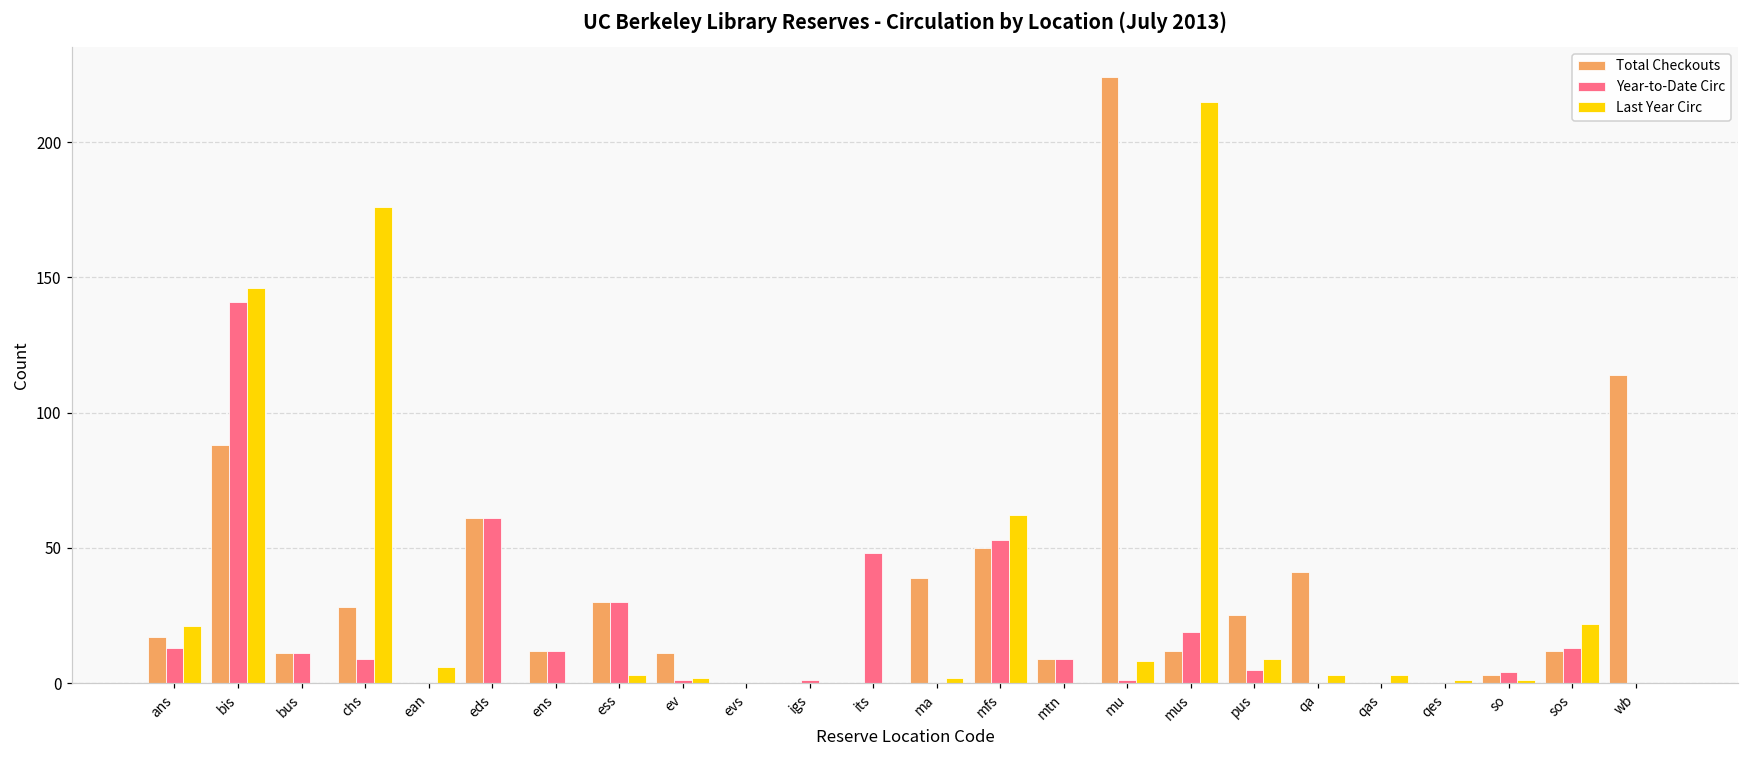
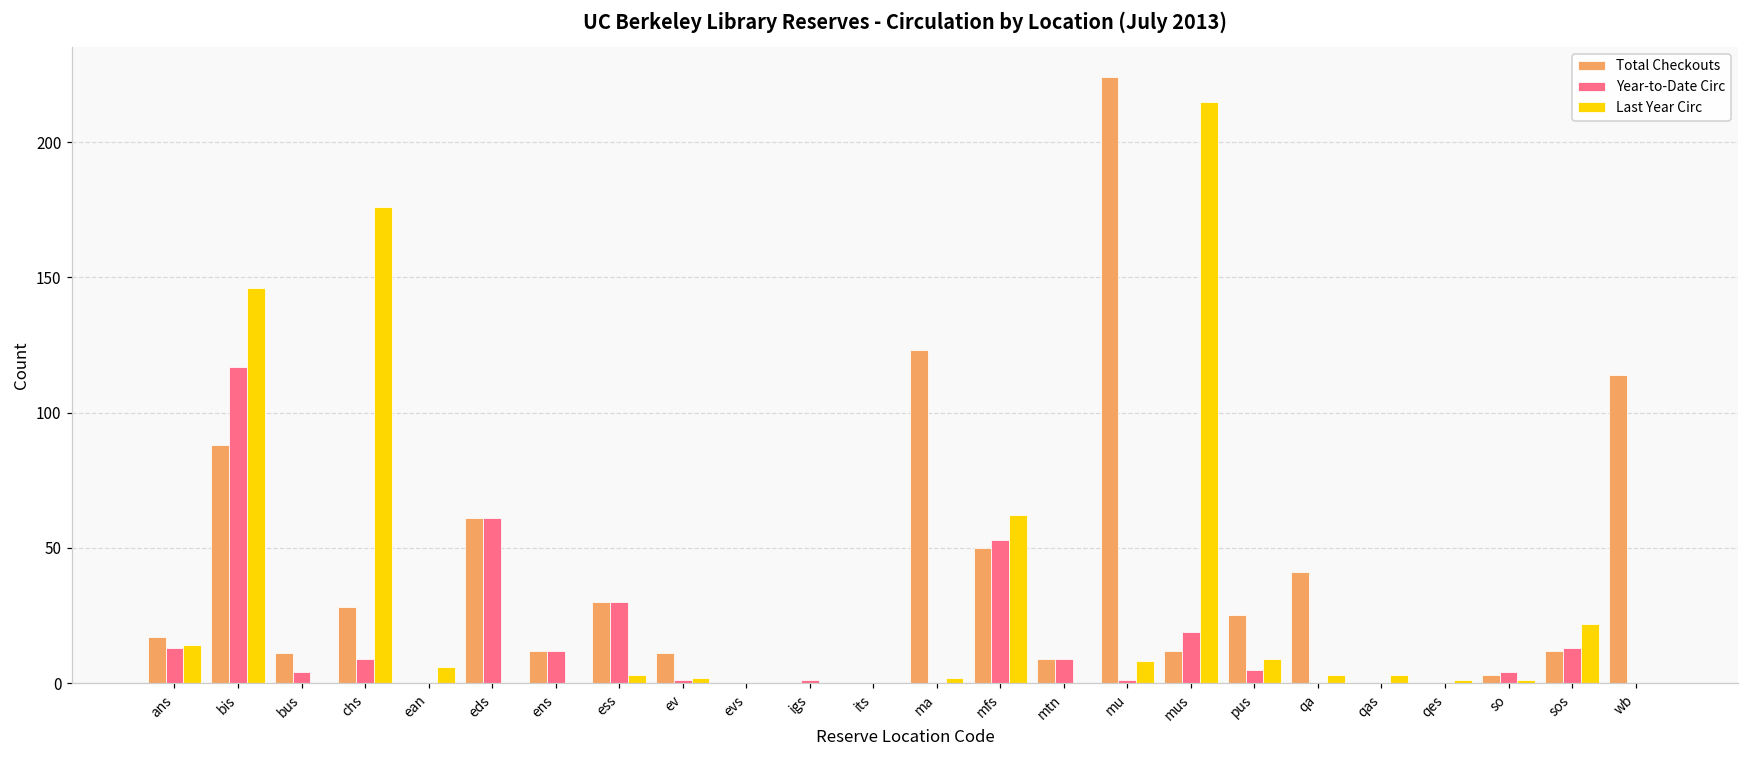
  {
    "Total Checkouts": {
      "ans": 17,
      "bis": 88,
      "bus": 11,
      "chs": 28,
      "ean": 0,
      "eds": 61,
      "ens": 12,
      "ess": 30,
      "ev": 11,
      "evs": 0,
      "igs": 0,
      "its": 0,
-     "ma": 39,
+     "ma": 123,
      "mfs": 50,
      "mtn": 9,
      "mu": 224,
      "mus": 12,
      "pus": 25,
      "qa": 41,
      "qas": 0,
      "qes": 0,
      "so": 3,
      "sos": 12,
      "wb": 114
    },
    "Year-to-Date Circ": {
      "ans": 13,
-     "bis": 141,
-     "bus": 11,
+     "bis": 117,
+     "bus": 4,
      "chs": 9,
      "ean": 0,
      "eds": 61,
      "ens": 12,
      "ess": 30,
      "evs": 0,
-     "its": 48,
+     "its": 0,
      "ma": 0,
      "mfs": 53,
      "mtn": 9,
      "mus": 19,
      "pus": 5,
      "qa": 0,
      "qas": 0,
      "qes": 0,
      "so": 4,
      "sos": 13,
      "wb": 0
    },
    "Last Year Circ": {
-     "ans": 21,
+     "ans": 14,
      "bis": 146,
      "bus": 0,
      "chs": 176,
      "ean": 6,
      "eds": 0,
      "ens": 0,
      "ess": 3,
      "ev": 2,
      "evs": 0,
      "igs": 0,
      "its": 0,
      "ma": 2,
      "mfs": 62,
      "mtn": 0,
      "mu": 8,
      "mus": 215,
      "pus": 9,
      "qa": 3,
      "qas": 3,
      "sos": 22,
      "wb": 0
    }
  }
